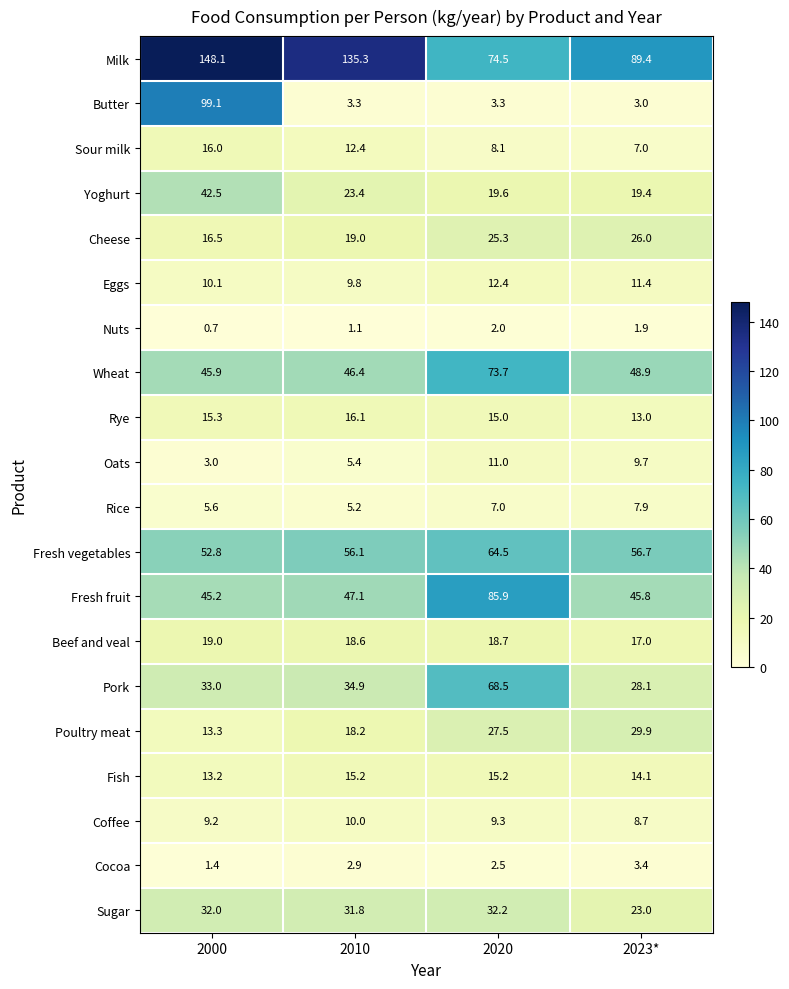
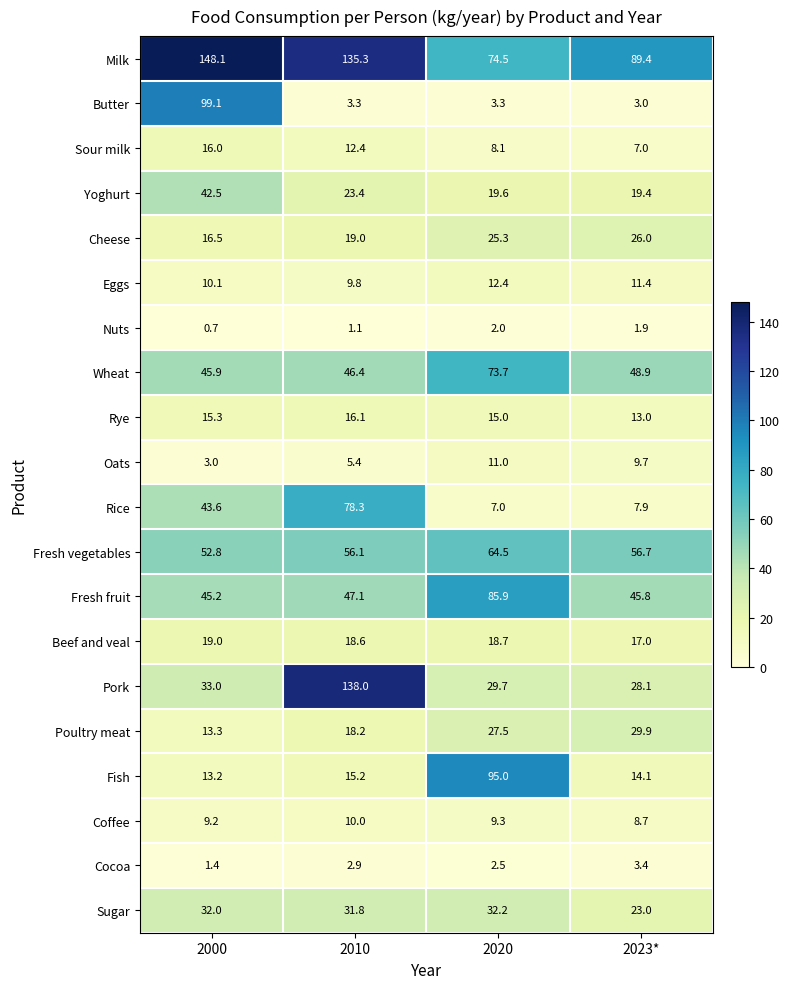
  {
    "Milk": {
      "2000": 148.1,
      "2010": 135.3,
      "2020": 74.5,
      "2023*": 89.4
    },
    "Butter": {
      "2000": 99.1,
      "2010": 3.3,
      "2020": 3.3,
      "2023*": 3.0
    },
    "Sour milk": {
      "2000": 16.0,
      "2010": 12.4,
      "2020": 8.1,
      "2023*": 7.0
    },
    "Yoghurt": {
      "2000": 42.5,
      "2010": 23.4,
      "2020": 19.6,
      "2023*": 19.4
    },
    "Cheese": {
      "2000": 16.5,
      "2010": 19.0,
      "2020": 25.3,
      "2023*": 26.0
    },
    "Eggs": {
      "2000": 10.1,
      "2010": 9.8,
      "2020": 12.4,
      "2023*": 11.4
    },
    "Nuts": {
      "2000": 0.7,
      "2010": 1.1,
      "2020": 2.0,
      "2023*": 1.9
    },
    "Wheat": {
      "2000": 45.9,
      "2010": 46.4,
      "2020": 73.7,
      "2023*": 48.9
    },
    "Rye": {
      "2000": 15.3,
      "2010": 16.1,
      "2020": 15.0,
      "2023*": 13.0
    },
    "Oats": {
      "2000": 3.0,
      "2010": 5.4,
      "2020": 11.0,
      "2023*": 9.7
    },
    "Rice": {
-     "2000": 5.6,
-     "2010": 5.2,
+     "2000": 43.6,
+     "2010": 78.3,
      "2020": 7.0,
      "2023*": 7.9
    },
    "Fresh vegetables": {
      "2000": 52.8,
      "2010": 56.1,
      "2020": 64.5,
      "2023*": 56.7
    },
    "Fresh fruit": {
      "2000": 45.2,
      "2010": 47.1,
      "2020": 85.9,
      "2023*": 45.8
    },
    "Beef and veal": {
      "2000": 19.0,
      "2010": 18.6,
      "2020": 18.7,
      "2023*": 17.0
    },
    "Pork": {
      "2000": 33.0,
-     "2010": 34.9,
-     "2020": 68.5,
+     "2010": 138.0,
+     "2020": 29.7,
      "2023*": 28.1
    },
    "Poultry meat": {
      "2000": 13.3,
      "2010": 18.2,
      "2020": 27.5,
      "2023*": 29.9
    },
    "Fish": {
      "2000": 13.2,
      "2010": 15.2,
-     "2020": 15.2,
+     "2020": 95.0,
      "2023*": 14.1
    },
    "Coffee": {
      "2000": 9.2,
      "2010": 10.0,
      "2020": 9.3,
      "2023*": 8.7
    },
    "Cocoa": {
      "2000": 1.4,
      "2010": 2.9,
      "2020": 2.5,
      "2023*": 3.4
    },
    "Sugar": {
      "2000": 32.0,
      "2010": 31.8,
      "2020": 32.2,
      "2023*": 23.0
    }
  }
